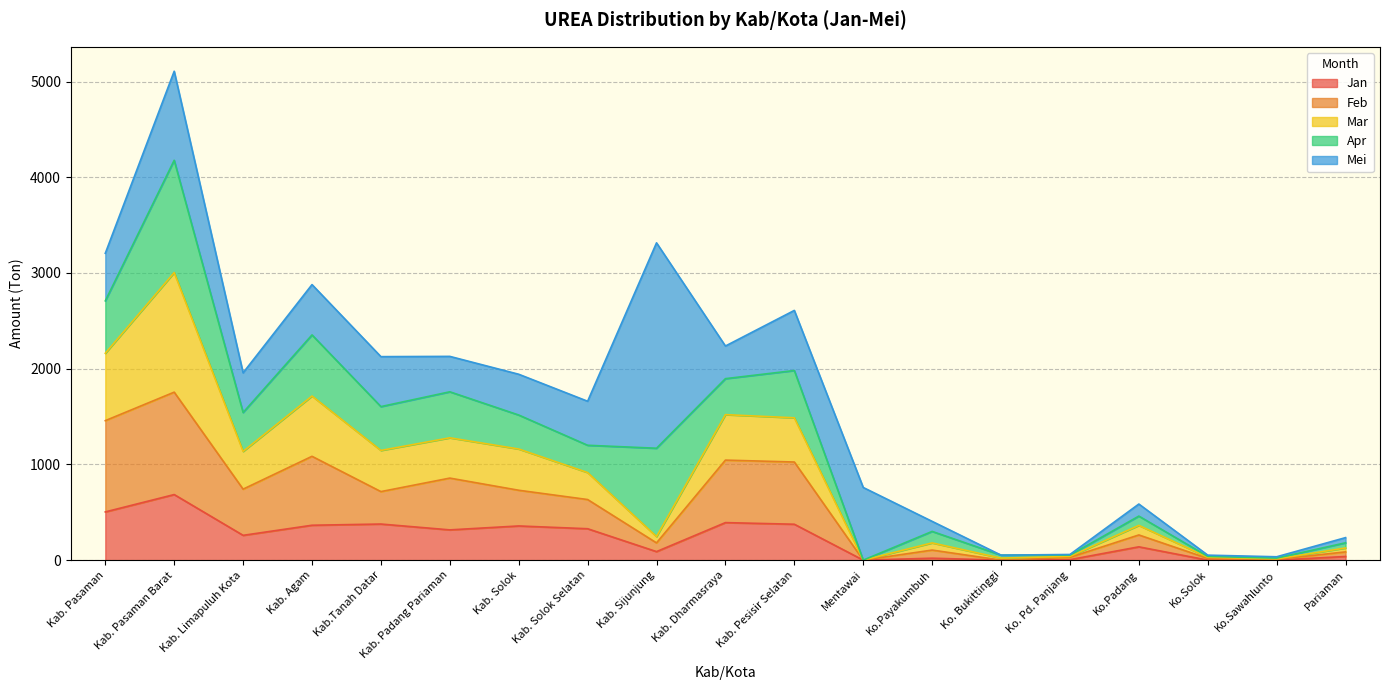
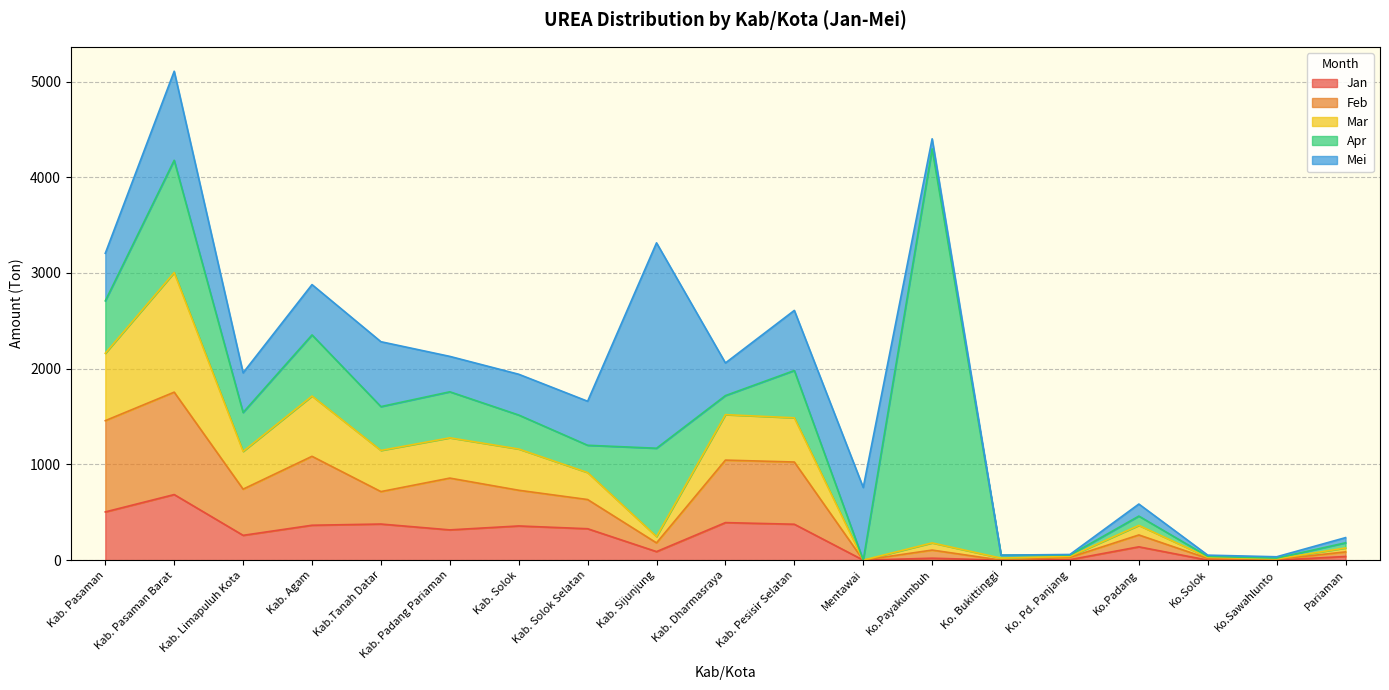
  {
    "Mar": {
      "Kab. Pasaman": 700,
      "Kab. Pasaman Barat": 1200,
      "Kab. Limapuluh Kota": 400,
      "Kab. Agam": 600,
      "Kab.Tanah Datar": 400,
      "Kab. Padang Pariaman": 400,
      "Kab. Solok": 400,
      "Kab. Solok Selatan": 300,
      "Kab. Sijunjung": 100,
      "Kab. Dharmasraya": 500,
      "Kab. Pesisir Selatan": 500,
      "Ko.Payakumbuh": 100,
      "Ko.Padang": 100,
      "Pariaman": 0
    },
    "Apr": {
      "Kab. Pasaman": 500,
      "Kab. Pasaman Barat": 1200,
      "Kab. Limapuluh Kota": 400,
      "Kab. Agam": 600,
      "Kab.Tanah Datar": 500,
      "Kab. Padang Pariaman": 500,
      "Kab. Solok": 400,
      "Kab. Solok Selatan": 300,
      "Kab. Sijunjung": 900,
-     "Kab. Dharmasraya": 400,
+     "Kab. Dharmasraya": 200,
      "Kab. Pesisir Selatan": 500,
-     "Ko.Payakumbuh": 100,
+     "Ko.Payakumbuh": 4100,
      "Ko.Padang": 100,
      "Pariaman": 100
    },
    "Mei": {
      "Kab. Pasaman": 500,
      "Kab. Pasaman Barat": 900,
      "Kab. Limapuluh Kota": 400,
      "Kab. Agam": 500,
-     "Kab.Tanah Datar": 500,
+     "Kab.Tanah Datar": 700,
      "Kab. Padang Pariaman": 400,
      "Kab. Solok": 400,
      "Kab. Solok Selatan": 500,
      "Kab. Sijunjung": 2100,
      "Kab. Dharmasraya": 300,
      "Kab. Pesisir Selatan": 600,
      "Mentawai": 800,
      "Ko.Payakumbuh": 100,
      "Ko.Padang": 100,
      "Pariaman": 100
    }
  }
